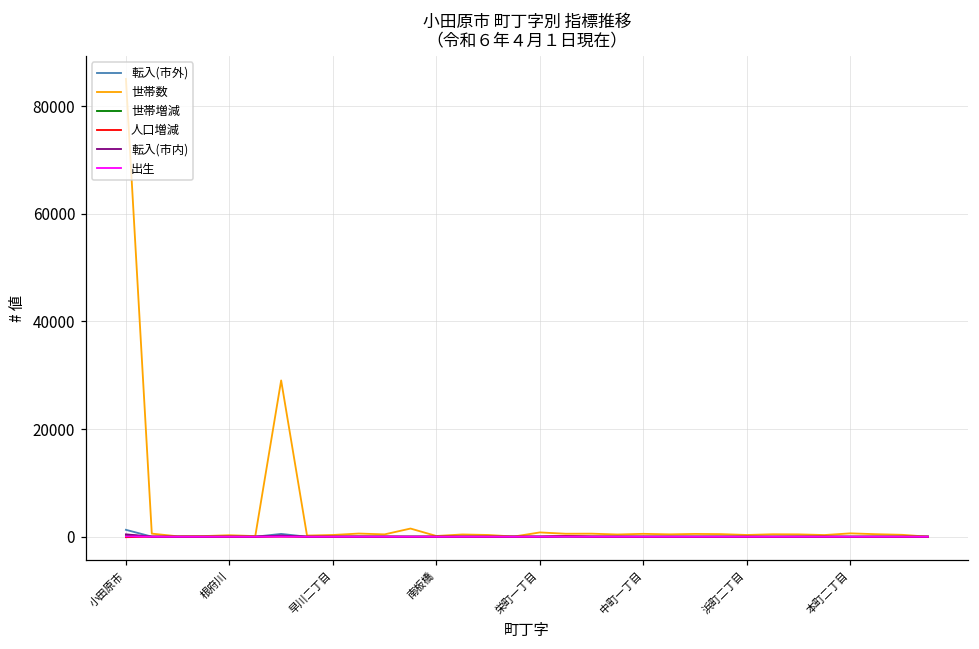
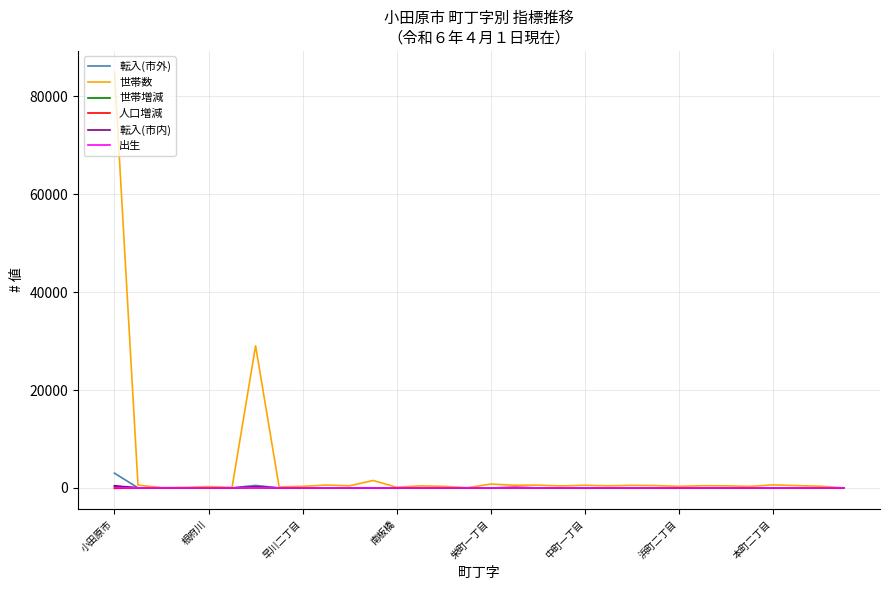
  {
    "転入(市外)": {
-     "小田原市": 1000
+     "小田原市": 3000
    },
    "世帯数": {
      "栄町一丁目": 1000,
      "中町一丁目": 1000,
      "本町二丁目": 1000
    }
  }
